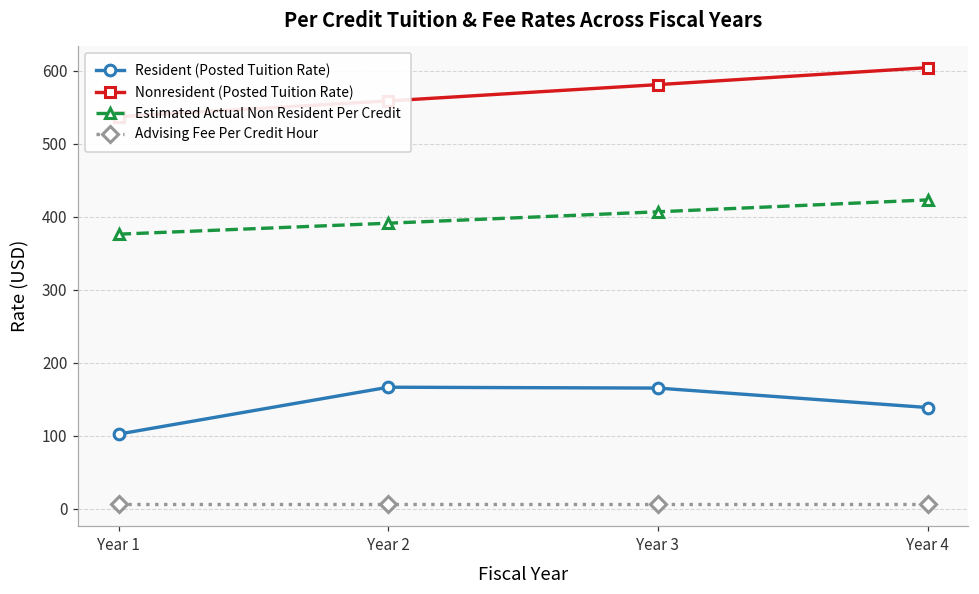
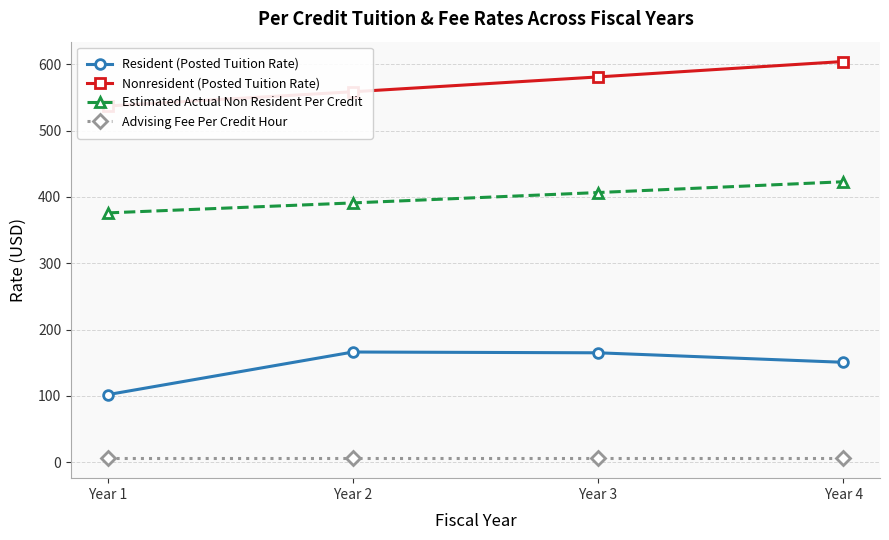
  {
    "Resident (Posted Tuition Rate)": {
      "Year 1": 100,
      "Year 2": 170,
      "Year 3": 170,
-     "Year 4": 140
+     "Year 4": 150
    },
    "Nonresident (Posted Tuition Rate)": {
      "Year 3": 580,
      "Year 4": 600
    },
    "Estimated Actual Non Resident Per Credit": {
      "Year 1": 380,
      "Year 2": 390,
      "Year 3": 410,
      "Year 4": 420
    },
    "Advising Fee Per Credit Hour": {
      "Year 1": 10,
      "Year 2": 10,
      "Year 3": 10,
      "Year 4": 10
    }
  }
